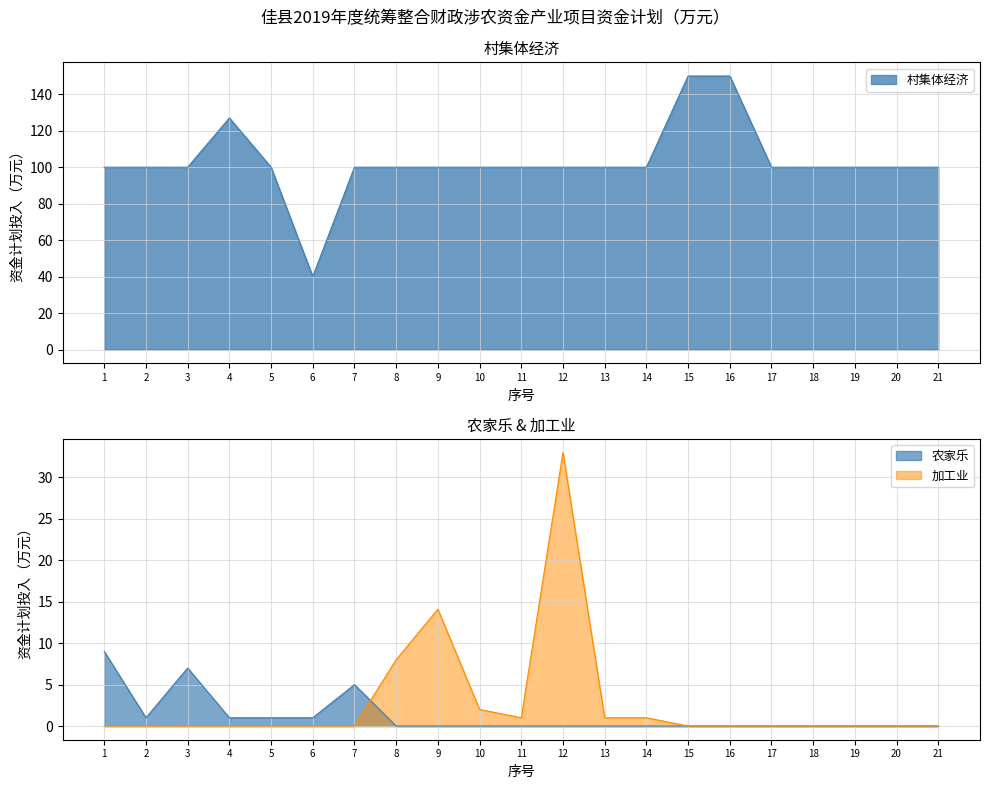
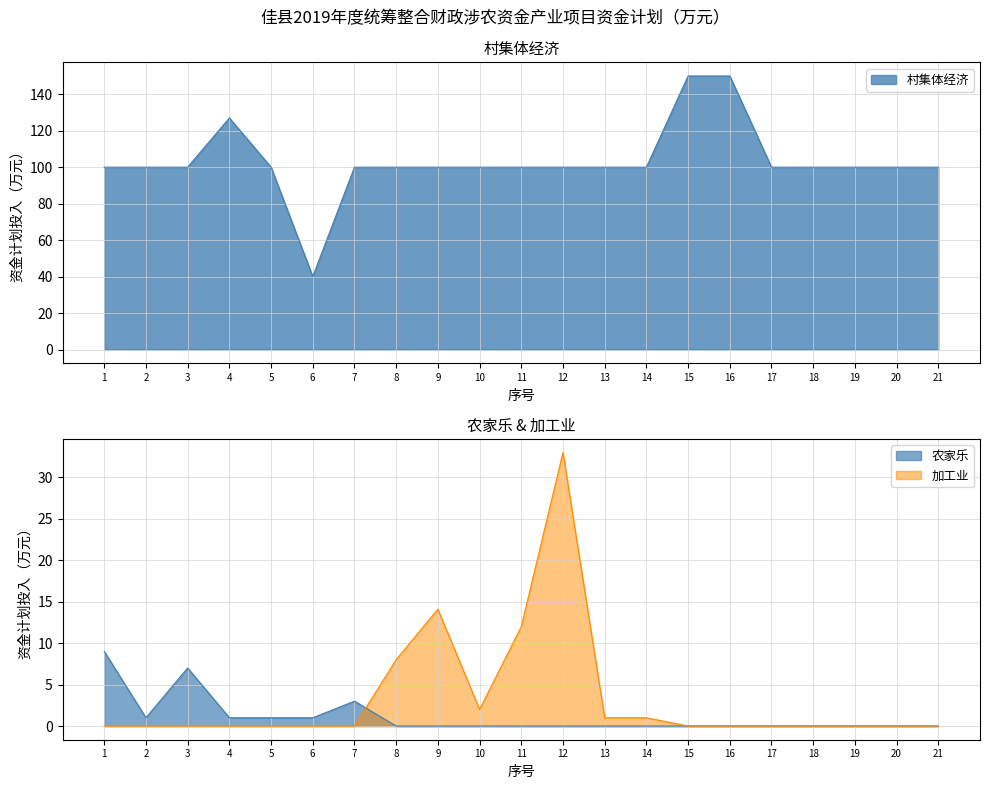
  {
    "村集体经济": {
      "1": 100,
      "2": 100,
      "3": 100,
      "4": 127,
      "5": 100,
      "6": 40,
      "7": 100,
      "8": 100,
      "9": 100,
      "10": 100,
      "11": 100,
      "12": 100,
      "13": 100,
      "14": 100,
      "15": 150,
      "16": 150,
      "17": 100,
      "18": 100,
      "19": 100,
      "20": 100,
      "21": 100
    },
    "农家乐 & 加工业": {
      "农家乐": {
        "1": 9,
        "2": 1,
        "3": 7,
        "4": 1,
        "5": 1,
        "6": 1,
-       "7": 5,
+       "7": 3,
        "8": 0,
        "9": 0,
        "10": 0,
        "11": 0,
        "12": 0,
        "13": 0,
        "14": 0
      },
      "加工业": {
        "1": 0,
        "2": 0,
        "3": 0,
        "4": 0,
        "5": 0,
        "6": 0,
        "7": 0,
        "8": 8,
        "9": 14,
        "10": 2,
-       "11": 1,
+       "11": 12,
        "12": 33,
        "13": 1,
        "14": 1
      }
    }
  }
